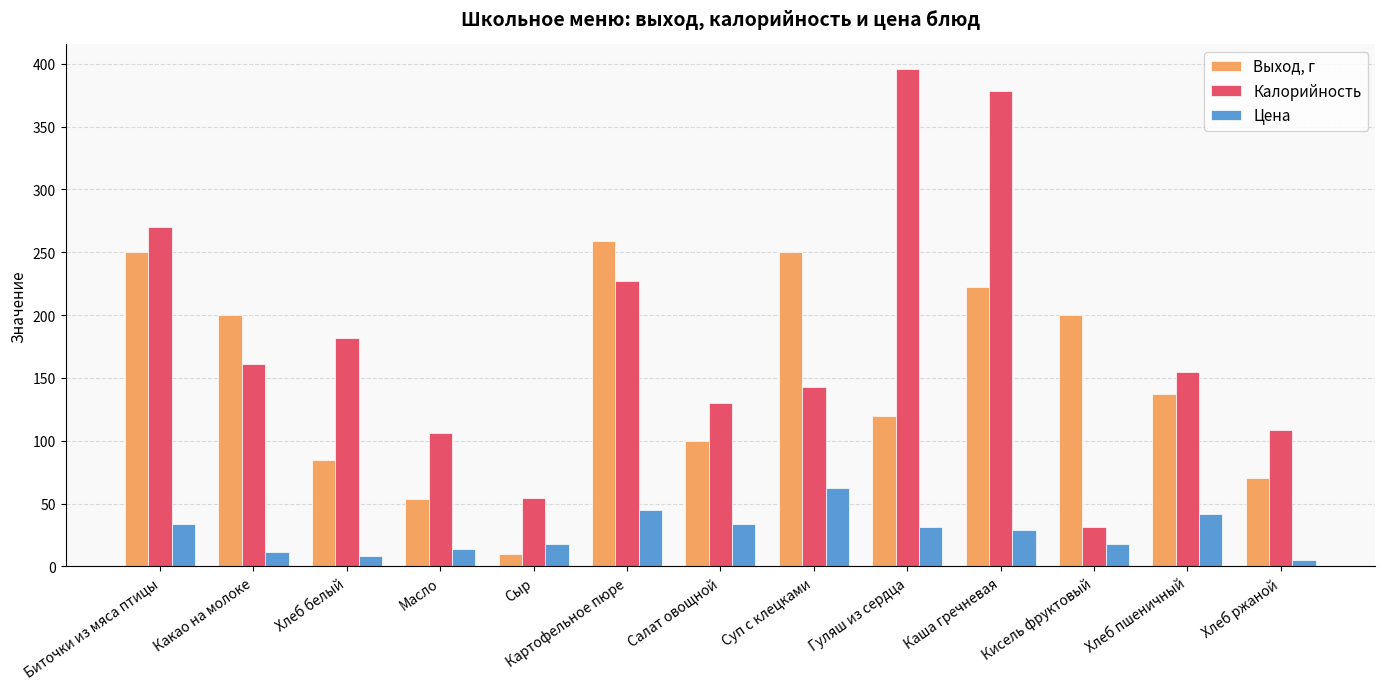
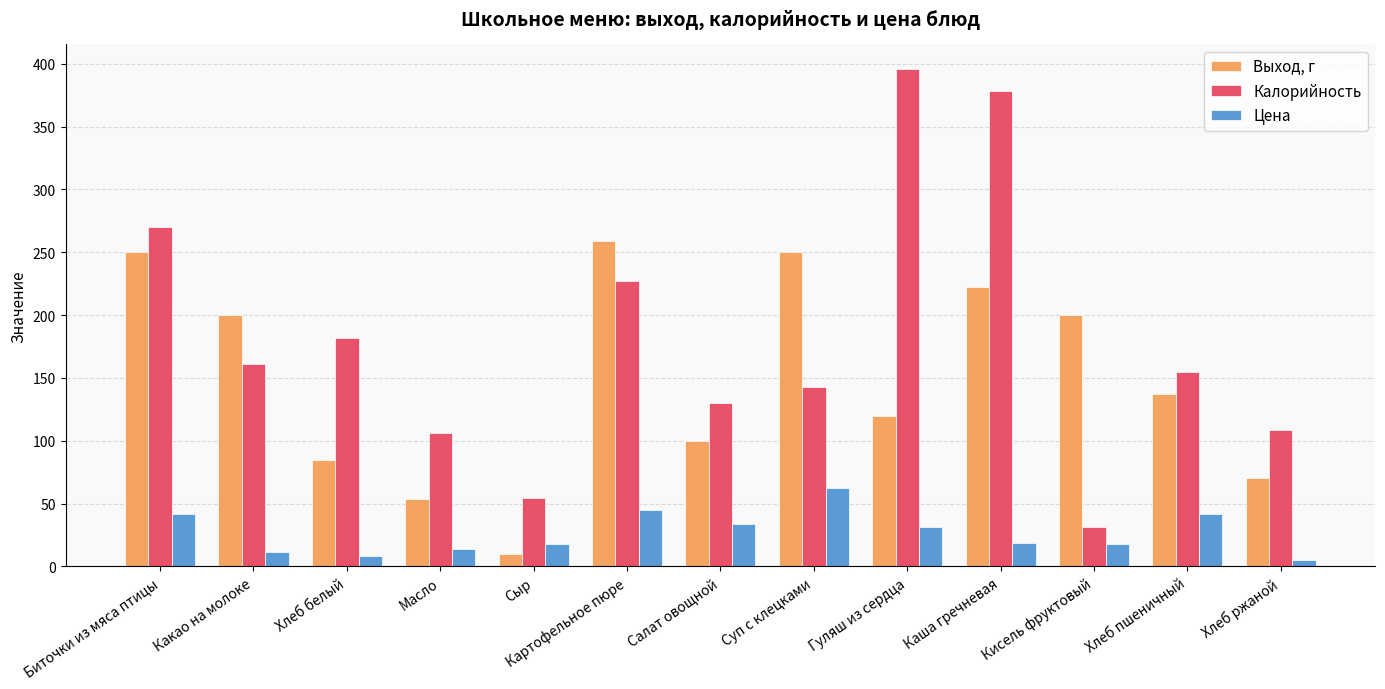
  {
    "Выход, г": {
      "Биточки из мяса птицы": 250,
      "Какао на молоке": 200,
      "Хлеб белый": 85,
      "Масло": 54,
      "Сыр": 10,
      "Картофельное пюре": 259,
      "Салат овощной": 100,
      "Суп с клецками": 250,
      "Гуляш из сердца": 120,
      "Каша гречневая": 222,
      "Кисель фруктовый": 200,
      "Хлеб пшеничный": 137,
      "Хлеб ржаной": 70
    },
    "Калорийность": {
      "Биточки из мяса птицы": 270,
      "Какао на молоке": 161,
      "Хлеб белый": 181,
      "Масло": 106,
      "Сыр": 55,
      "Картофельное пюре": 227,
      "Салат овощной": 130,
      "Суп с клецками": 143,
      "Гуляш из сердца": 396,
      "Каша гречневая": 379,
      "Кисель фруктовый": 31,
      "Хлеб пшеничный": 155,
      "Хлеб ржаной": 109
    },
    "Цена": {
-     "Биточки из мяса птицы": 34,
+     "Биточки из мяса птицы": 42,
      "Какао на молоке": 12,
      "Хлеб белый": 9,
      "Масло": 14,
      "Сыр": 18,
      "Картофельное пюре": 45,
      "Салат овощной": 33,
      "Суп с клецками": 62,
      "Гуляш из сердца": 31,
-     "Каша гречневая": 29,
+     "Каша гречневая": 19,
      "Кисель фруктовый": 18,
      "Хлеб пшеничный": 42,
      "Хлеб ржаной": 5
    }
  }
